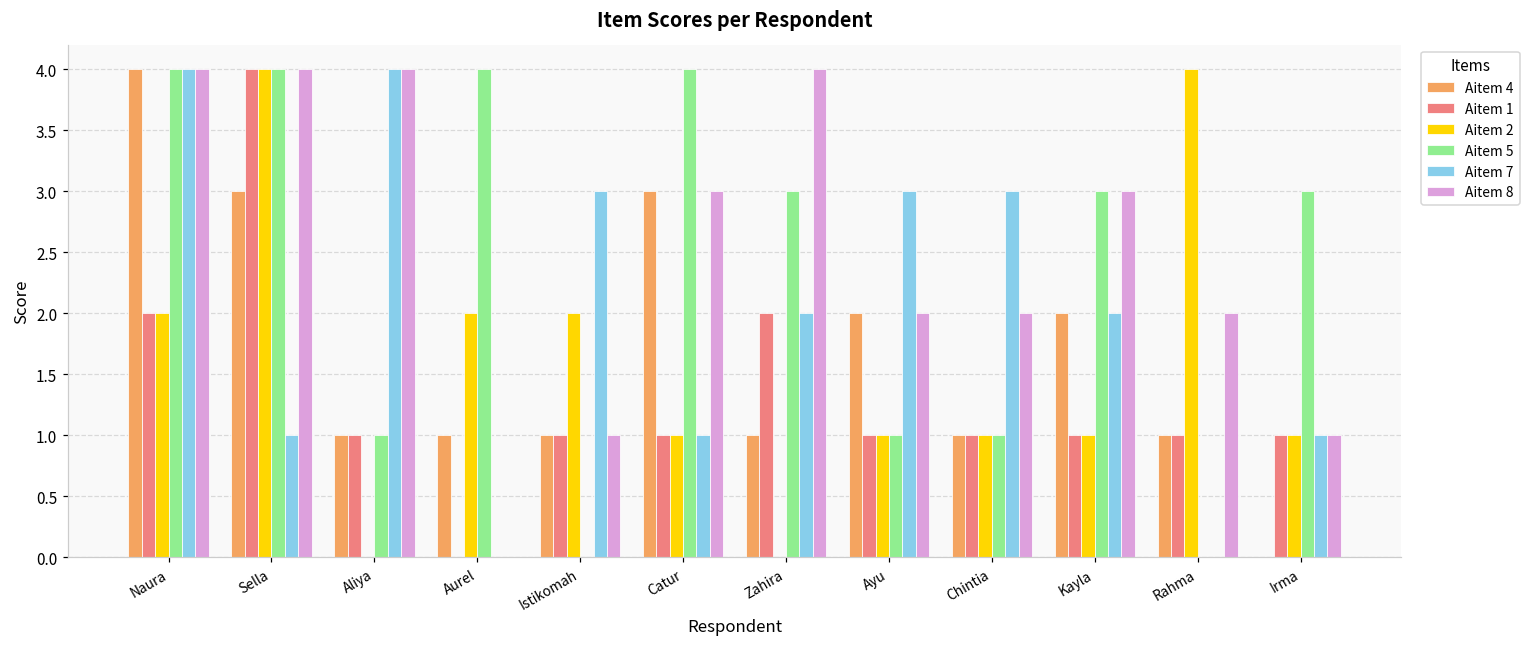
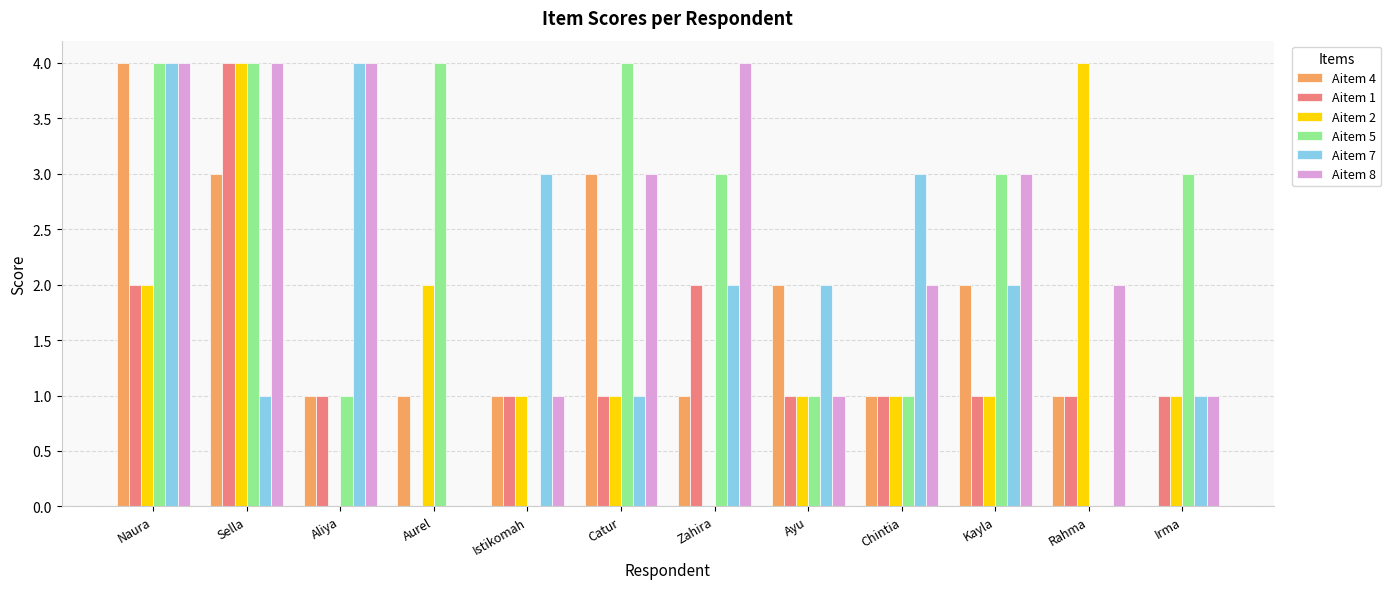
  {
    "Aitem 2": {
      "Naura": 2,
      "Sella": 4,
      "Aliya": 0,
      "Aurel": 2,
-     "Istikomah": 2,
+     "Istikomah": 1,
      "Catur": 1,
      "Zahira": 0,
      "Ayu": 1,
      "Chintia": 1,
      "Kayla": 1,
      "Rahma": 4,
      "Irma": 1
    },
    "Aitem 5": {
      "Naura": 4,
      "Sella": 4,
      "Aliya": 1,
      "Aurel": 4,
      "Istikomah": 0,
      "Catur": 4,
      "Zahira": 3,
      "Ayu": 1,
      "Chintia": 1,
      "Kayla": 3,
      "Rahma": 0,
      "Irma": 3
    },
    "Aitem 7": {
      "Naura": 4,
      "Sella": 1,
      "Aliya": 4,
      "Aurel": 0,
      "Istikomah": 3,
      "Catur": 1,
      "Zahira": 2,
-     "Ayu": 3,
+     "Ayu": 2,
      "Chintia": 3,
      "Kayla": 2,
      "Rahma": 0,
      "Irma": 1
    },
    "Aitem 8": {
      "Naura": 4,
      "Sella": 4,
      "Aliya": 4,
      "Aurel": 0,
      "Istikomah": 1,
      "Catur": 3,
      "Zahira": 4,
-     "Ayu": 2,
+     "Ayu": 1,
      "Chintia": 2,
      "Kayla": 3,
      "Rahma": 2,
      "Irma": 1
    }
  }
